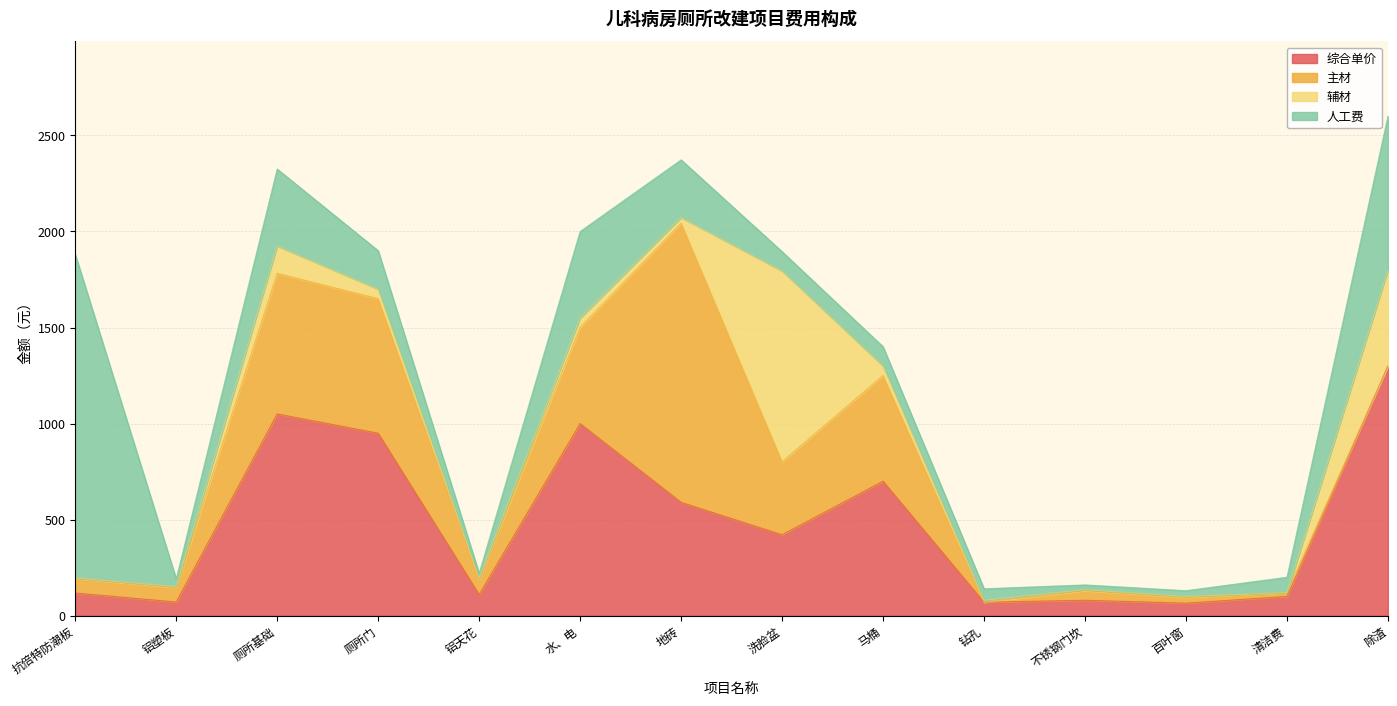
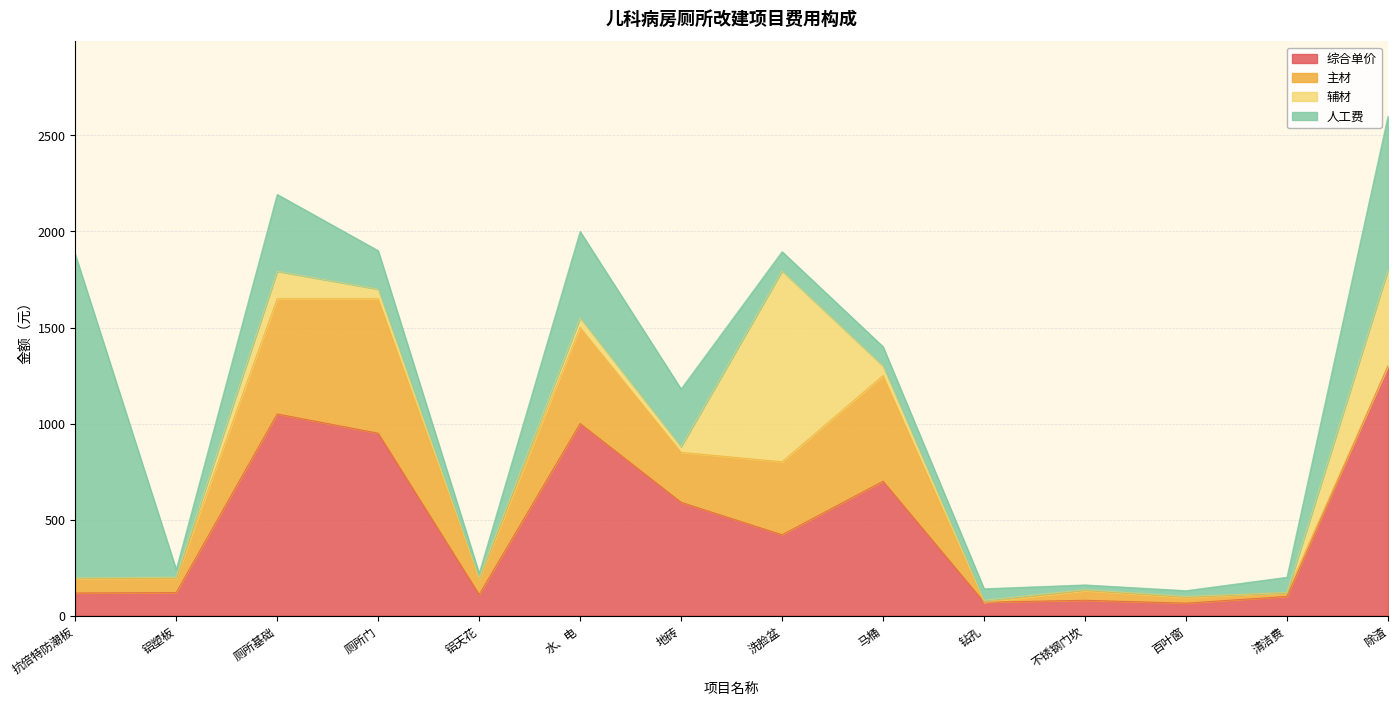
  {
    "综合单价": {
      "抗倍特防潮板": 120,
-     "铝塑板": 70,
+     "铝塑板": 120,
      "厕所基础": 1050,
      "厕所门": 950,
      "铝天花": 110,
      "水、电": 1000,
      "地砖": 590,
      "洗脸盆": 420,
      "马桶": 700,
      "不锈钢门坎": 80,
      "百叶窗": 70,
      "清洁费": 100
    },
    "主材": {
-     "厕所基础": 730,
+     "厕所基础": 600,
      "厕所门": 700,
      "水、电": 500,
-     "地砖": 1450,
+     "地砖": 260,
      "洗脸盆": 380,
      "马桶": 550
    },
    "辅材": {
      "厕所基础": 140,
      "厕所门": 50,
      "水、电": 50,
      "地砖": 30,
      "洗脸盆": 990,
      "马桶": 50,
      "除渣": 500
    },
    "人工费": {
      "抗倍特防潮板": 1690,
      "铝塑板": 40,
      "厕所基础": 400,
      "厕所门": 200,
      "铝天花": 30,
      "水、电": 450,
      "地砖": 300,
      "洗脸盆": 100,
      "马桶": 100,
      "钻孔": 60,
      "不锈钢门坎": 30,
      "百叶窗": 30,
      "清洁费": 80,
      "除渣": 800
    }
  }
